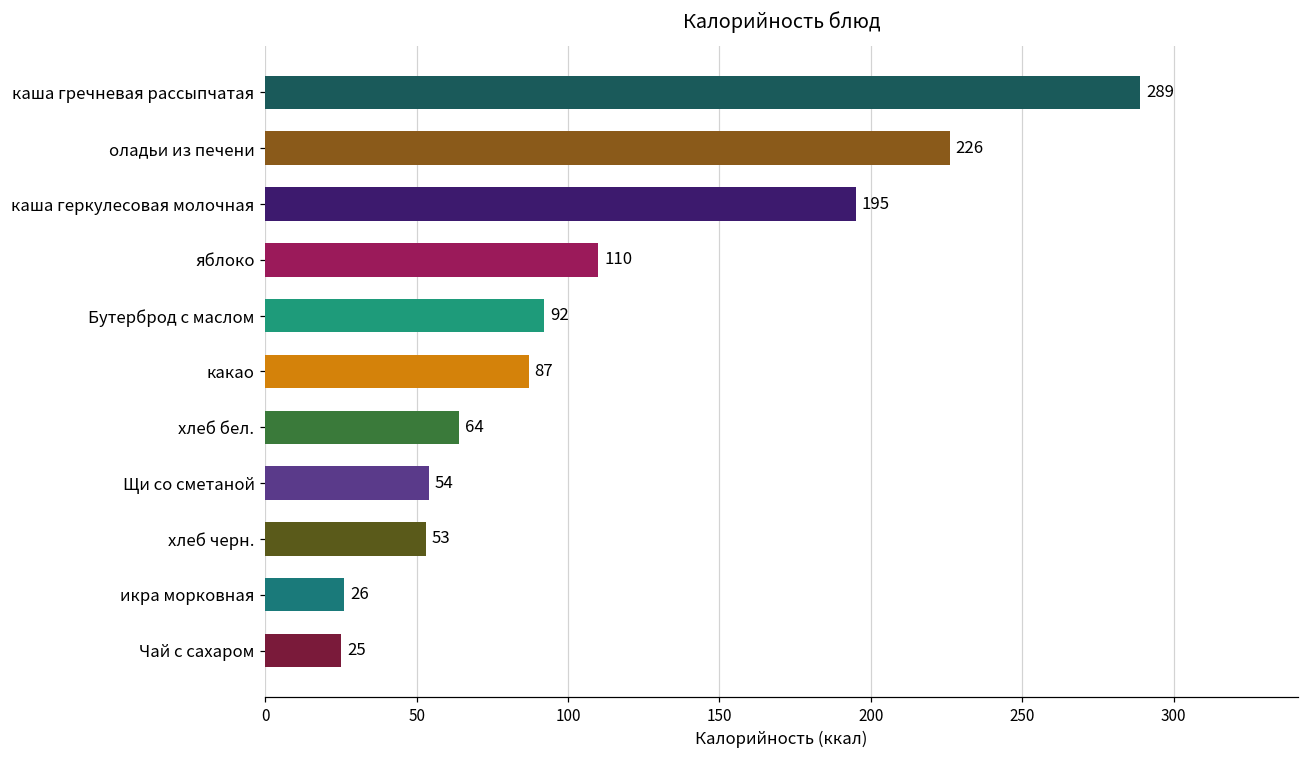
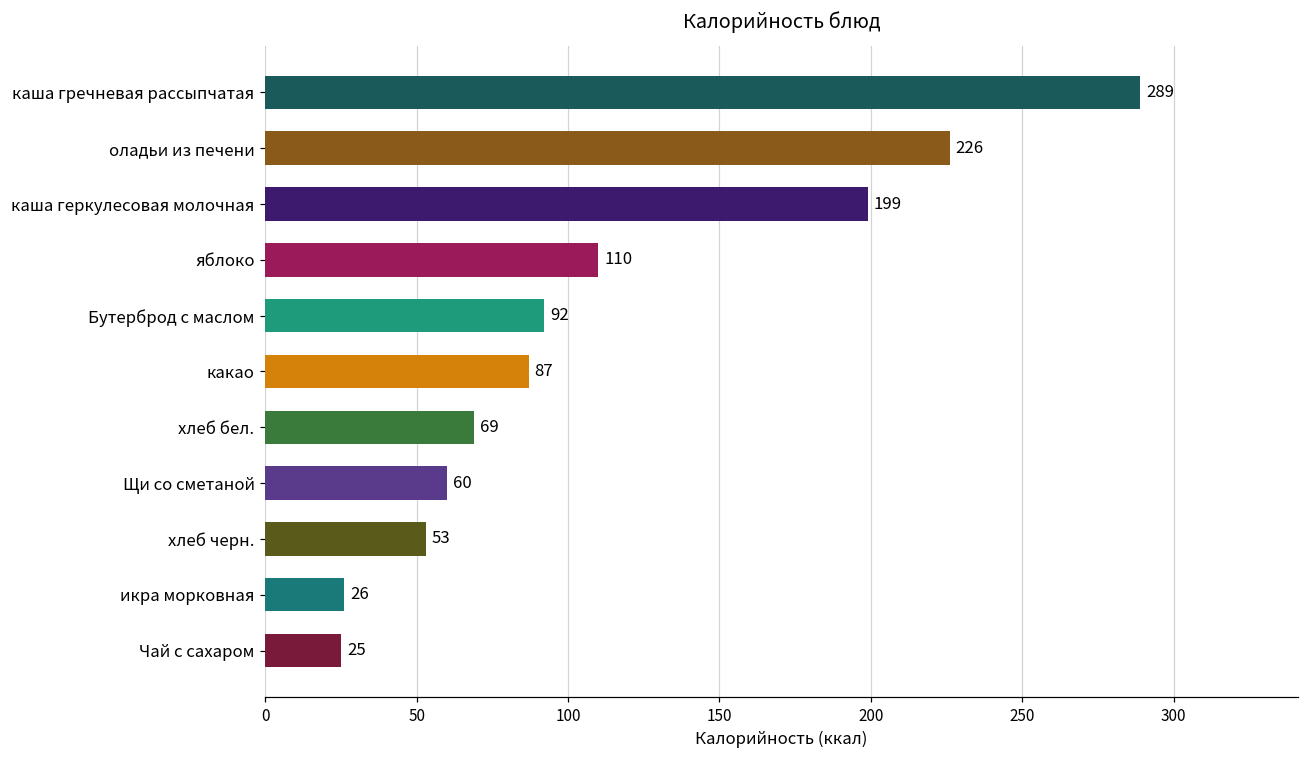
  {
    "каша гречневая рассыпчатая": 289,
    "оладьи из печени": 226,
-   "каша геркулесовая молочная": 195,
+   "каша геркулесовая молочная": 199,
    "яблоко": 110,
    "Бутерброд с маслом": 92,
    "какао": 87,
-   "хлеб бел.": 64,
-   "Щи со сметаной": 54,
+   "хлеб бел.": 69,
+   "Щи со сметаной": 60,
    "хлеб черн.": 53,
    "икра морковная": 26,
    "Чай с сахаром": 25
  }
